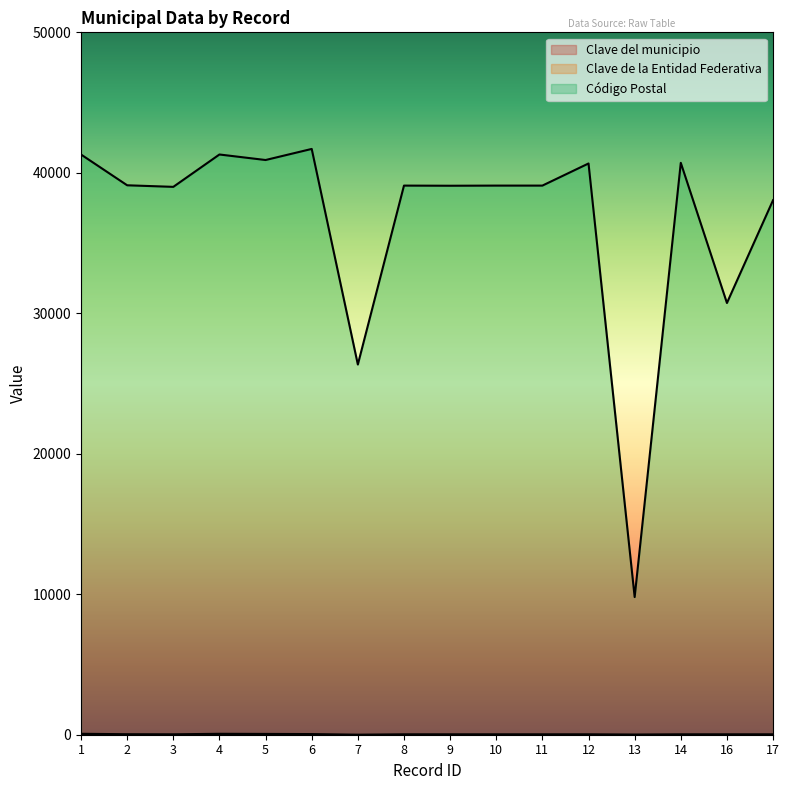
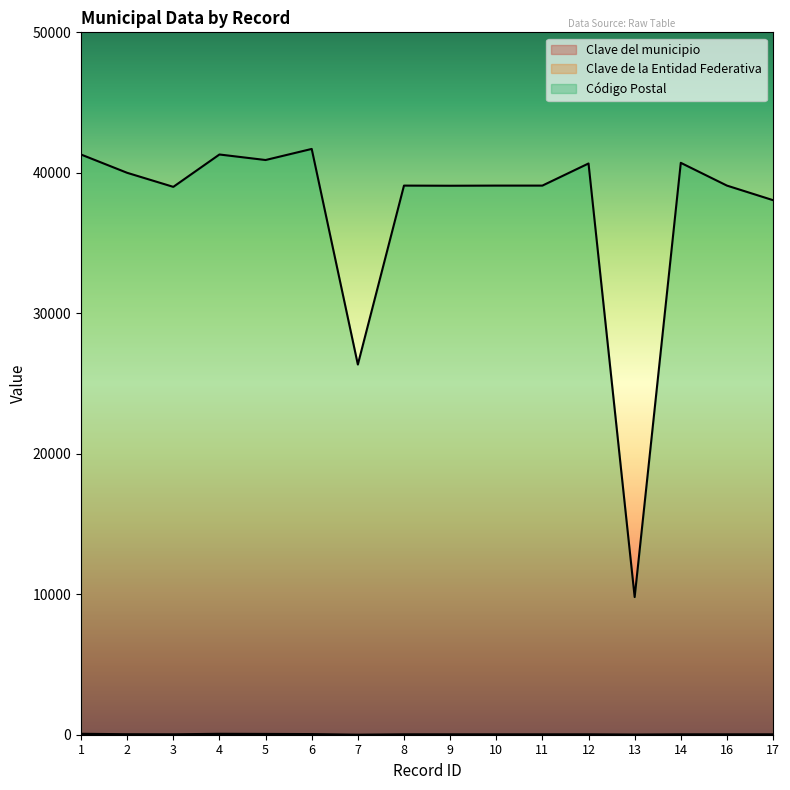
  {
    "Código Postal": {
      "1": 41300,
-     "2": 39100,
+     "2": 40000,
      "3": 39000,
      "4": 41300,
      "5": 40900,
      "6": 41700,
      "7": 26400,
      "8": 39100,
      "9": 39100,
      "10": 39100,
      "11": 39100,
      "12": 40700,
      "13": 9800,
      "14": 40700,
-     "16": 30700,
+     "16": 39100,
      "17": 38100
    }
  }
